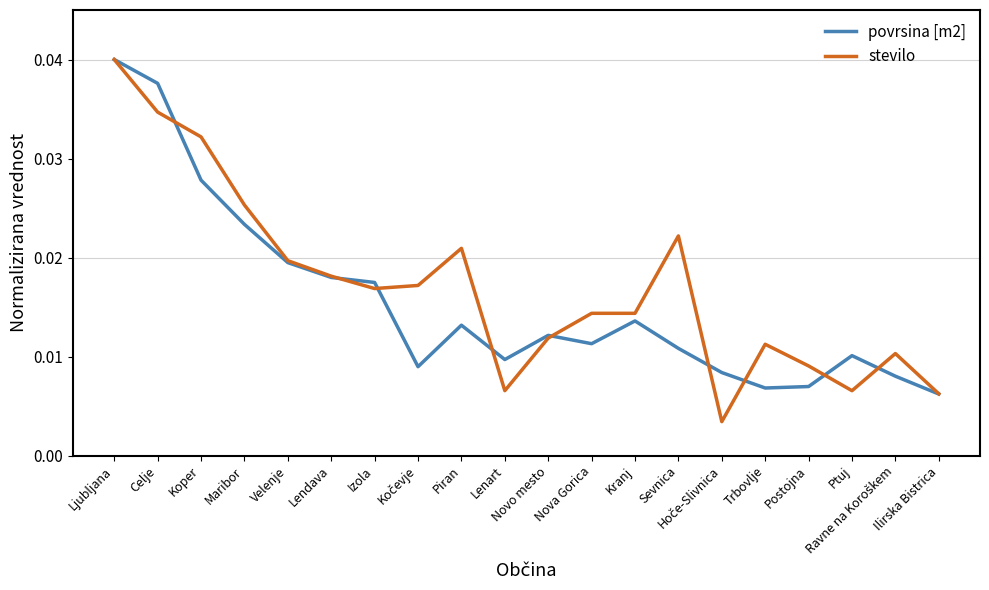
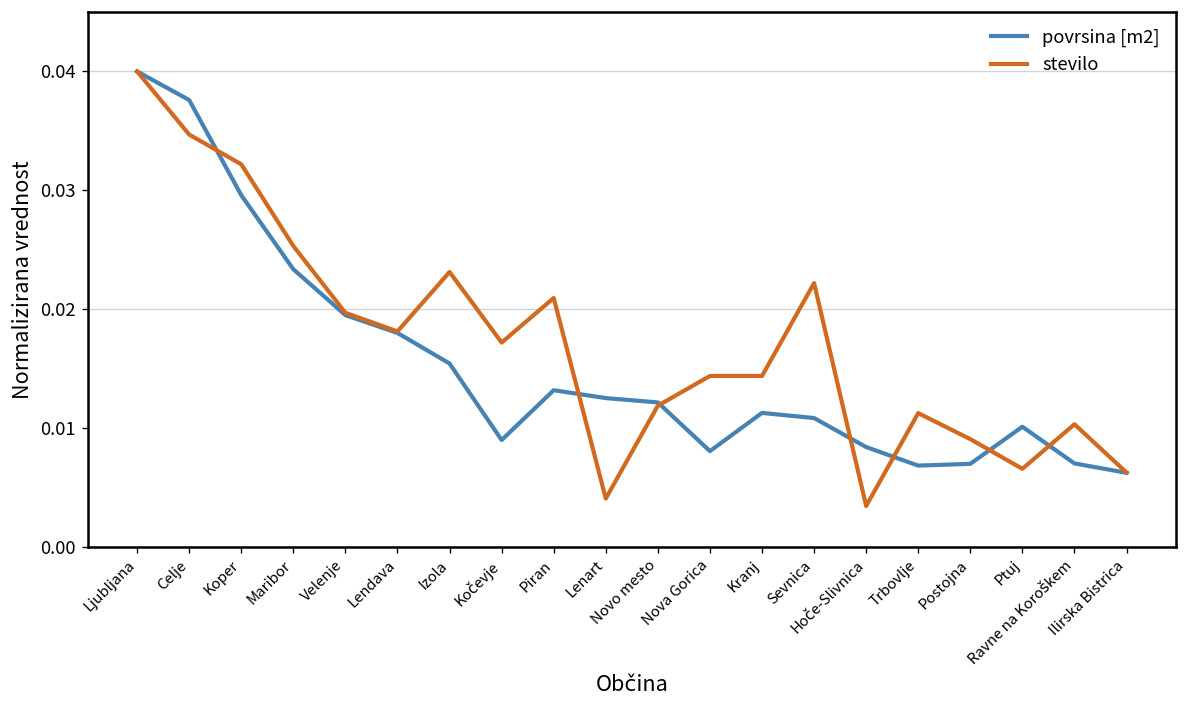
  {
    "povrsina [m2]": {
      "Celje": 0.038,
-     "Koper": 0.028,
+     "Koper": 0.030,
      "Maribor": 0.023,
-     "Izola": 0.017,
+     "Izola": 0.015,
      "Kočevje": 0.009,
      "Piran": 0.013,
-     "Lenart": 0.010,
+     "Lenart": 0.013,
      "Novo mesto": 0.012,
-     "Nova Gorica": 0.011,
-     "Kranj": 0.014,
+     "Nova Gorica": 0.008,
+     "Kranj": 0.011,
      "Sevnica": 0.011,
      "Hoče-Slivnica": 0.008,
      "Trbovlje": 0.007,
      "Postojna": 0.007,
      "Ptuj": 0.010,
-     "Ravne na Koroškem": 0.008
+     "Ravne na Koroškem": 0.007
    },
    "stevilo": {
      "Celje": 0.035,
      "Koper": 0.032,
      "Maribor": 0.025,
-     "Izola": 0.017,
+     "Izola": 0.023,
      "Kočevje": 0.017,
      "Piran": 0.021,
-     "Lenart": 0.007,
+     "Lenart": 0.004,
      "Novo mesto": 0.012,
      "Nova Gorica": 0.014,
      "Kranj": 0.014,
      "Sevnica": 0.022,
      "Hoče-Slivnica": 0.003,
      "Trbovlje": 0.011,
      "Postojna": 0.009,
      "Ptuj": 0.007,
      "Ravne na Koroškem": 0.010
    }
  }
